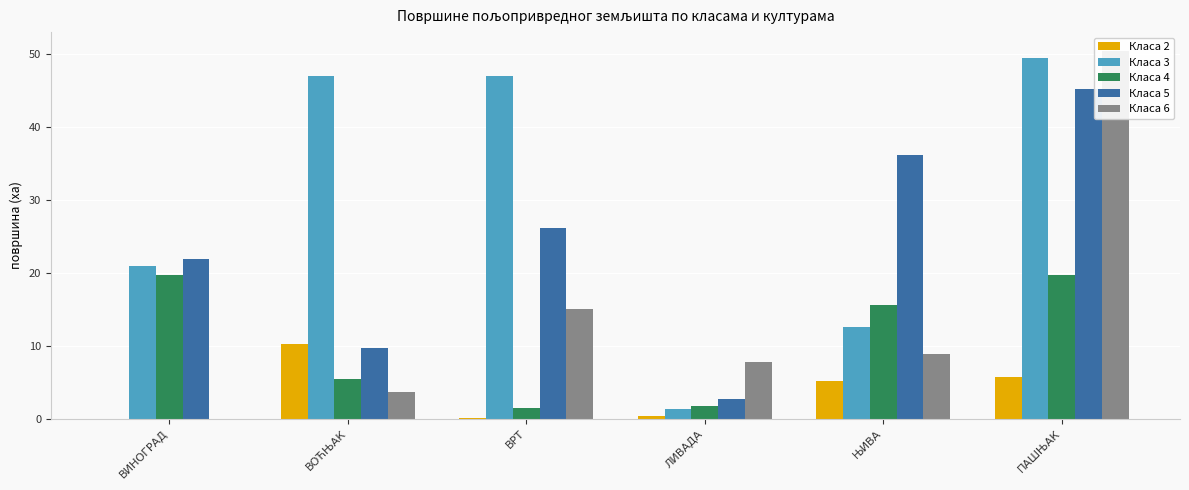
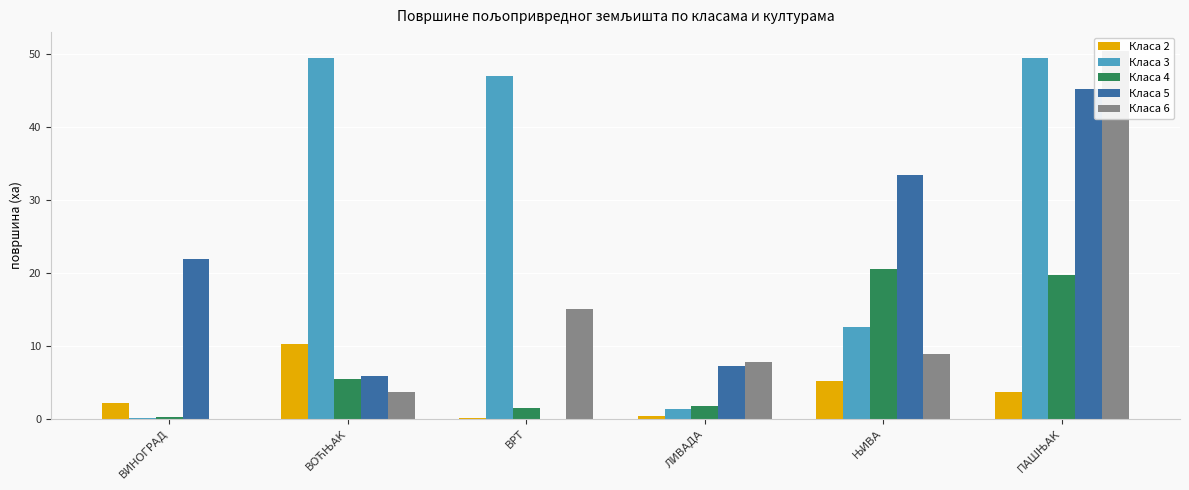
  {
    "Класа 2": {
-     "ВИНОГРАД": 0,
+     "ВИНОГРАД": 2,
      "ВОЋЊАК": 10,
      "ЊИВА": 5,
-     "ПАШЊАК": 6
+     "ПАШЊАК": 4
    },
    "Класа 3": {
-     "ВИНОГРАД": 21,
-     "ВОЋЊАК": 47,
+     "ВИНОГРАД": 0,
+     "ВОЋЊАК": 49,
      "ВРТ": 47,
      "ЛИВАДА": 1,
      "ЊИВА": 13,
      "ПАШЊАК": 49
    },
    "Класа 4": {
-     "ВИНОГРАД": 20,
+     "ВИНОГРАД": 0,
      "ВОЋЊАК": 5,
      "ВРТ": 2,
      "ЛИВАДА": 2,
-     "ЊИВА": 16,
+     "ЊИВА": 21,
      "ПАШЊАК": 20
    },
    "Класа 5": {
      "ВИНОГРАД": 22,
-     "ВОЋЊАК": 10,
-     "ВРТ": 26,
-     "ЛИВАДА": 3,
-     "ЊИВА": 36,
+     "ВОЋЊАК": 6,
+     "ВРТ": 0,
+     "ЛИВАДА": 7,
+     "ЊИВА": 33,
      "ПАШЊАК": 45
    },
    "Класа 6": {
      "ВИНОГРАД": 0,
      "ВОЋЊАК": 4,
      "ВРТ": 15,
      "ЛИВАДА": 8,
      "ЊИВА": 9
    }
  }
